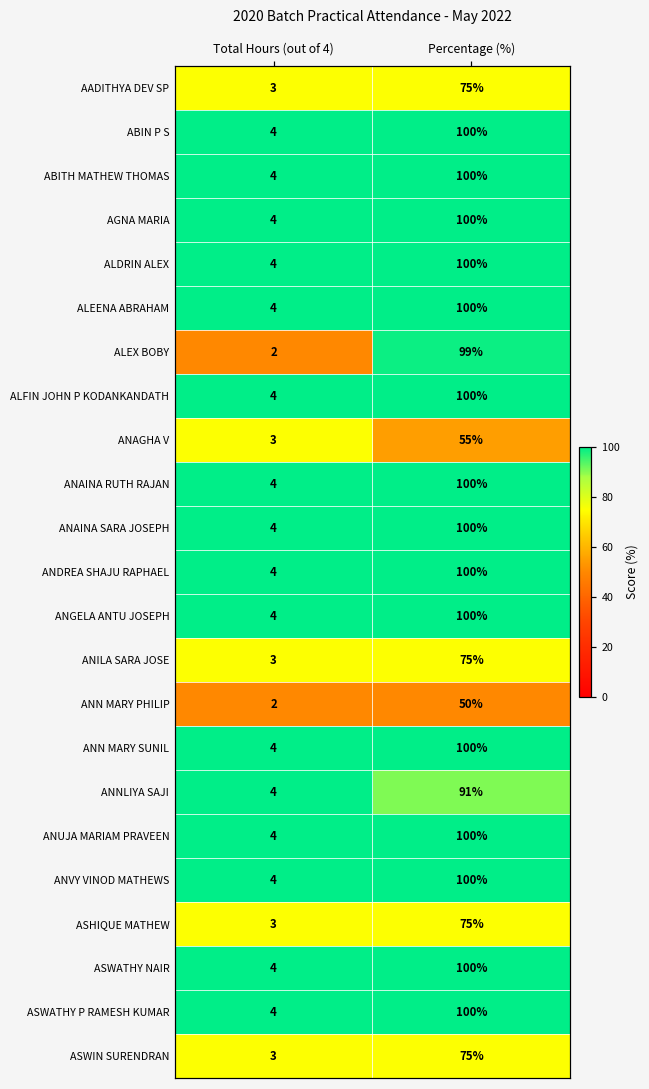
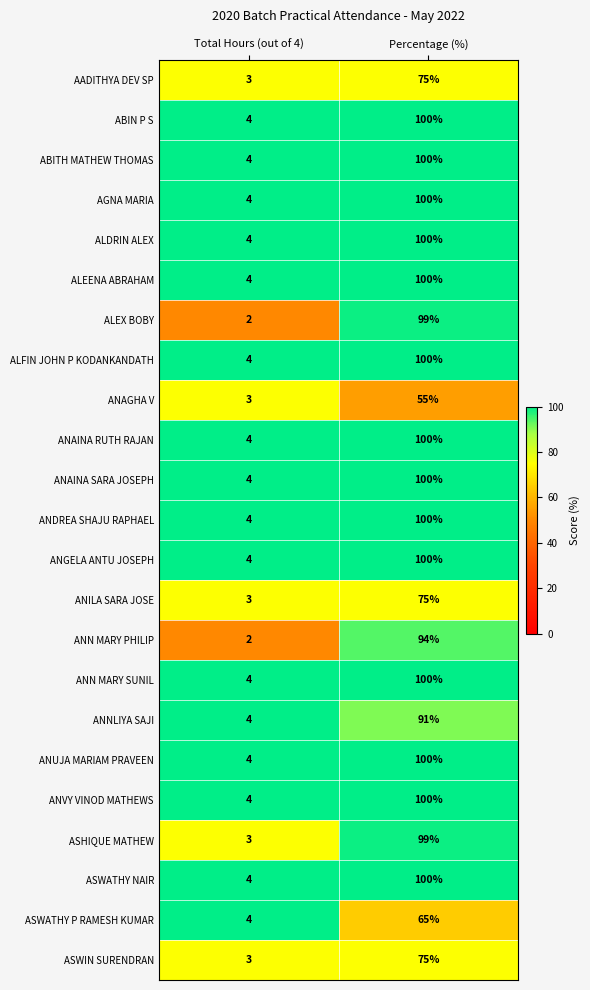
  {
    "AADITHYA DEV SP": {
      "Total Hours (out of 4)": "3",
      "Percentage (%)": "75%"
    },
    "ABIN P S": {
      "Total Hours (out of 4)": "4",
      "Percentage (%)": "100%"
    },
    "ABITH MATHEW THOMAS": {
      "Total Hours (out of 4)": "4",
      "Percentage (%)": "100%"
    },
    "AGNA MARIA": {
      "Total Hours (out of 4)": "4",
      "Percentage (%)": "100%"
    },
    "ALDRIN ALEX": {
      "Total Hours (out of 4)": "4",
      "Percentage (%)": "100%"
    },
    "ALEENA ABRAHAM": {
      "Total Hours (out of 4)": "4",
      "Percentage (%)": "100%"
    },
    "ALEX BOBY": {
      "Total Hours (out of 4)": "2",
      "Percentage (%)": "99%"
    },
    "ALFIN JOHN P KODANKANDATH": {
      "Total Hours (out of 4)": "4",
      "Percentage (%)": "100%"
    },
    "ANAGHA V": {
      "Total Hours (out of 4)": "3",
      "Percentage (%)": "55%"
    },
    "ANAINA RUTH RAJAN": {
      "Total Hours (out of 4)": "4",
      "Percentage (%)": "100%"
    },
    "ANAINA SARA JOSEPH": {
      "Total Hours (out of 4)": "4",
      "Percentage (%)": "100%"
    },
    "ANDREA SHAJU RAPHAEL": {
      "Total Hours (out of 4)": "4",
      "Percentage (%)": "100%"
    },
    "ANGELA ANTU JOSEPH": {
      "Total Hours (out of 4)": "4",
      "Percentage (%)": "100%"
    },
    "ANILA SARA JOSE": {
      "Total Hours (out of 4)": "3",
      "Percentage (%)": "75%"
    },
    "ANN MARY PHILIP": {
      "Total Hours (out of 4)": "2",
-     "Percentage (%)": "50%"
+     "Percentage (%)": "94%"
    },
    "ANN MARY SUNIL": {
      "Total Hours (out of 4)": "4",
      "Percentage (%)": "100%"
    },
    "ANNLIYA SAJI": {
      "Total Hours (out of 4)": "4",
      "Percentage (%)": "91%"
    },
    "ANUJA MARIAM PRAVEEN": {
      "Total Hours (out of 4)": "4",
      "Percentage (%)": "100%"
    },
    "ANVY VINOD MATHEWS": {
      "Total Hours (out of 4)": "4",
      "Percentage (%)": "100%"
    },
    "ASHIQUE MATHEW": {
      "Total Hours (out of 4)": "3",
-     "Percentage (%)": "75%"
+     "Percentage (%)": "99%"
    },
    "ASWATHY NAIR": {
      "Total Hours (out of 4)": "4",
      "Percentage (%)": "100%"
    },
    "ASWATHY P RAMESH KUMAR": {
      "Total Hours (out of 4)": "4",
-     "Percentage (%)": "100%"
+     "Percentage (%)": "65%"
    },
    "ASWIN SURENDRAN": {
      "Total Hours (out of 4)": "3",
      "Percentage (%)": "75%"
    }
  }
